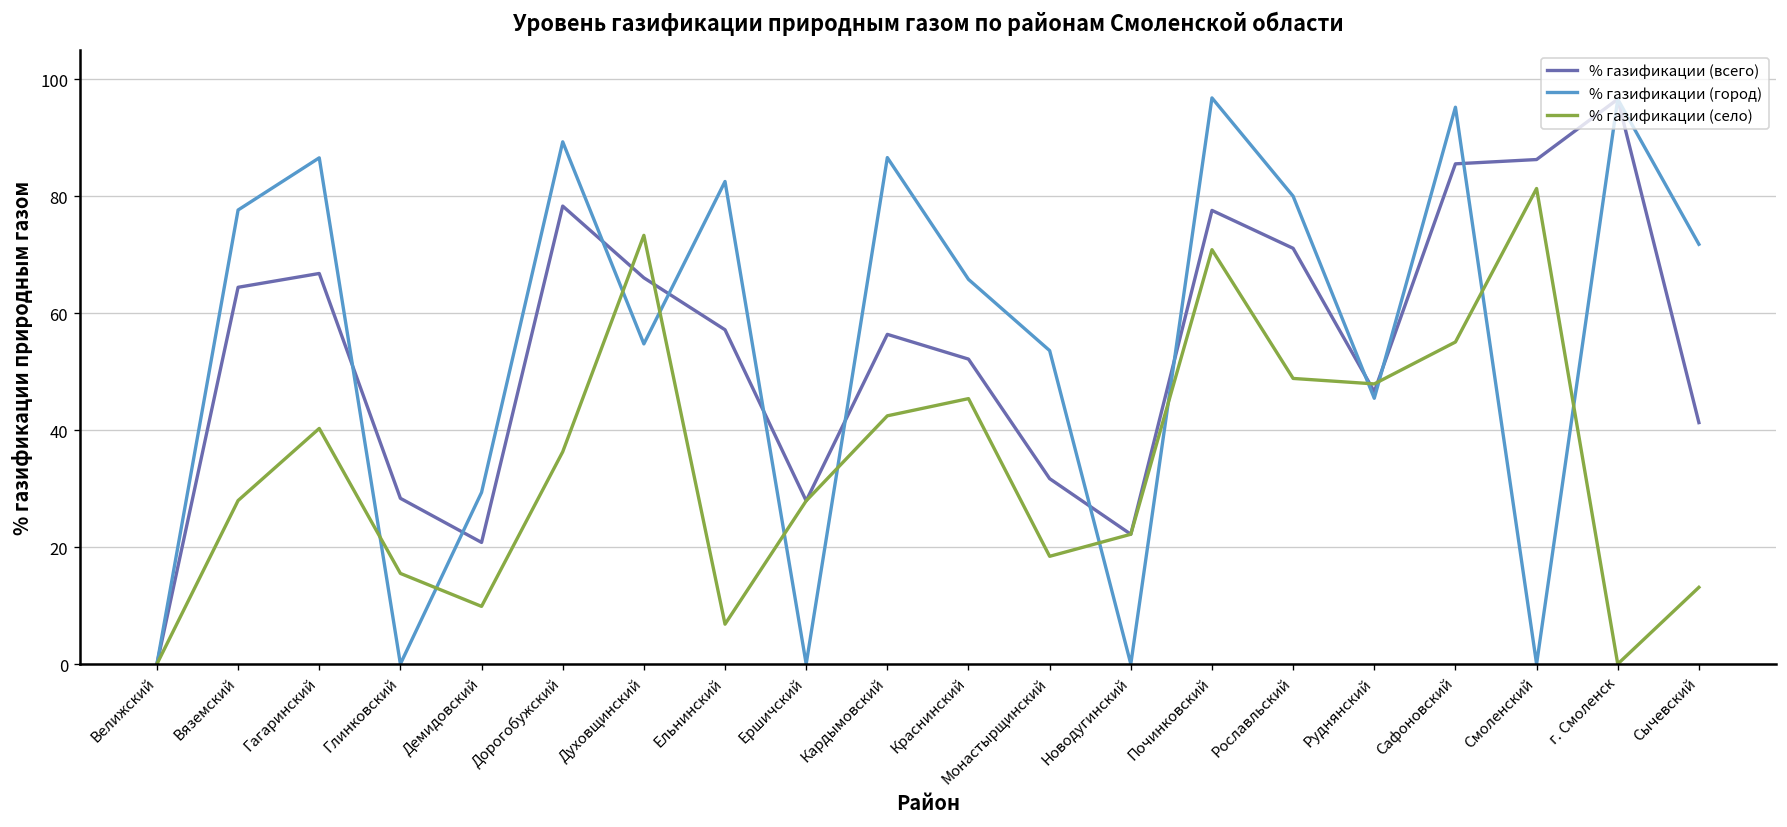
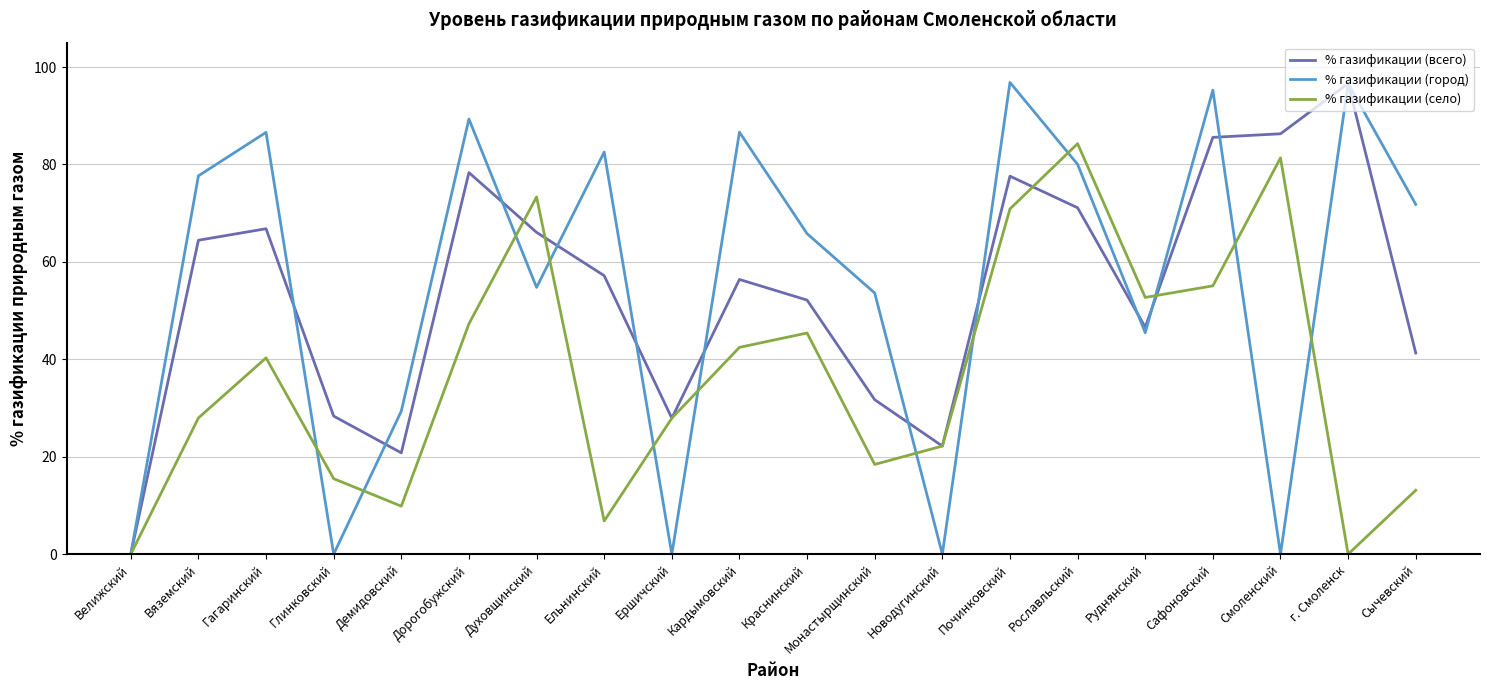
  {
    "% газификации (село)": {
      "Вяземский": 28,
      "Гагаринский": 40,
      "Глинковский": 15,
      "Демидовский": 10,
-     "Дорогобужский": 36,
+     "Дорогобужский": 47,
      "Духовщинский": 73,
      "Ельнинский": 7,
      "Кардымовский": 42,
      "Краснинский": 45,
      "Монастырщинский": 18,
      "Починковский": 71,
-     "Рославльский": 49,
-     "Руднянский": 48,
+     "Рославльский": 84,
+     "Руднянский": 53,
      "Сафоновский": 55,
      "Смоленский": 81,
      "г. Смоленск": 0,
      "Сычевский": 13
    }
  }
